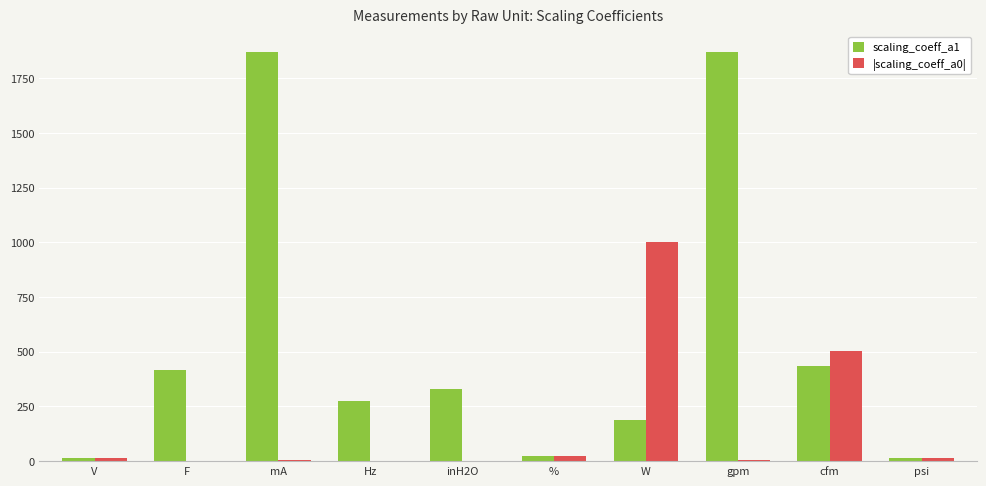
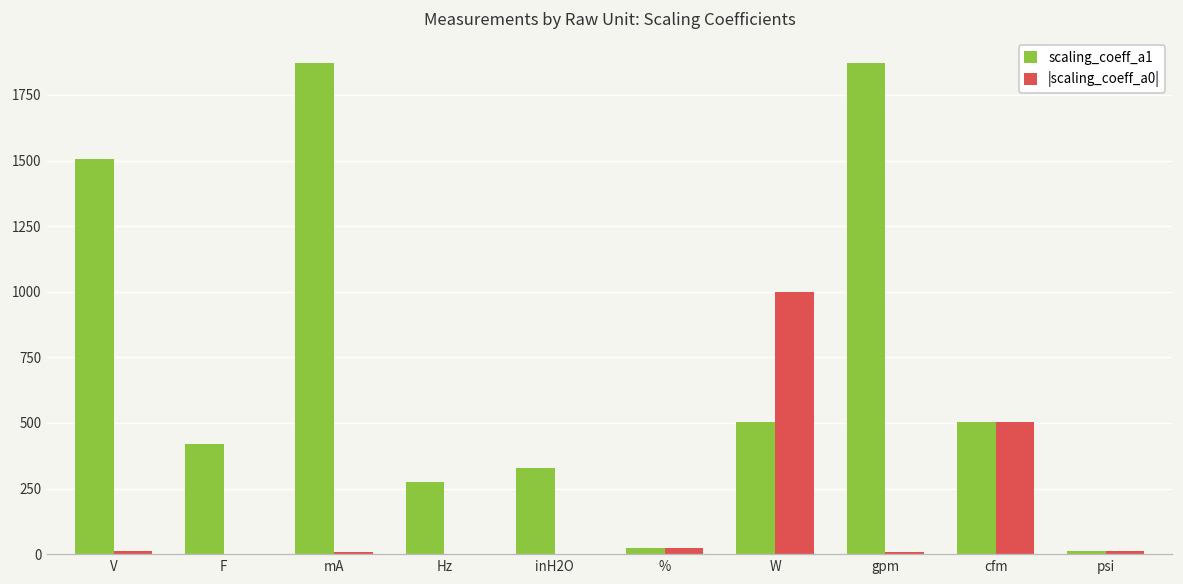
  {
    "scaling_coeff_a1": {
-     "V": 10,
+     "V": 1510,
      "F": 420,
      "mA": 1870,
      "Hz": 280,
      "inH2O": 330,
      "%": 20,
-     "W": 190,
+     "W": 500,
      "gpm": 1870,
-     "cfm": 430,
+     "cfm": 510,
      "psi": 10
    },
    "|scaling_coeff_a0|": {
      "V": 10,
      "%": 20,
      "W": 1000,
      "cfm": 500,
      "psi": 10
    }
  }
